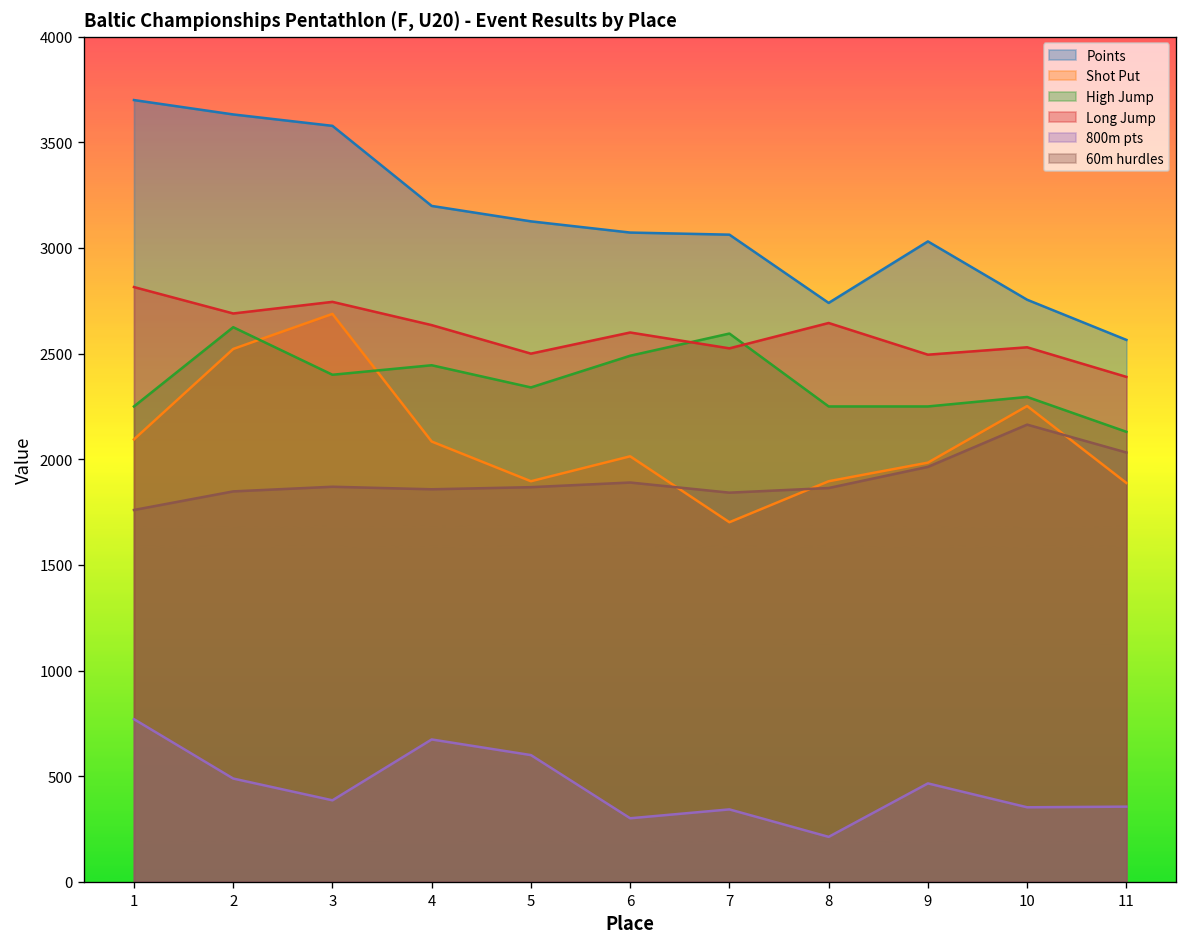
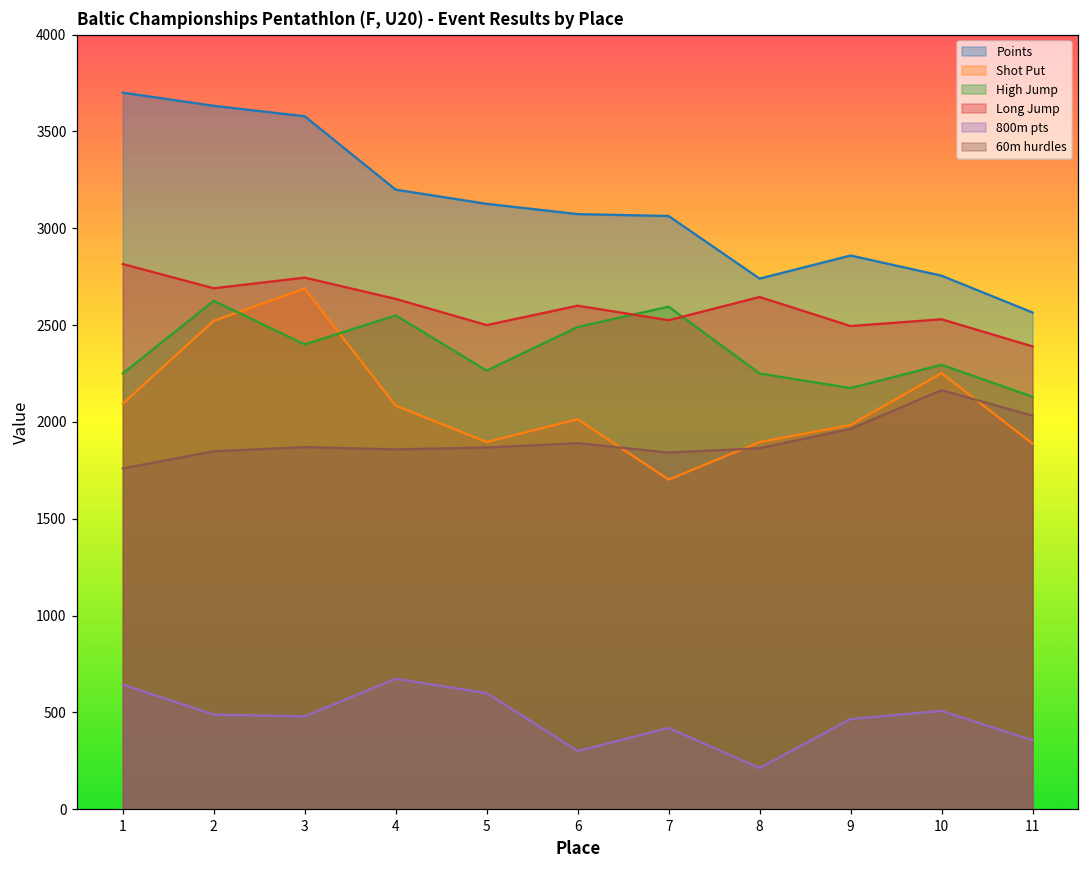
  {
    "Points": {
      "1": 3700,
      "2": 3630,
      "3": 3580,
      "4": 3200,
      "5": 3130,
      "6": 3070,
      "7": 3060,
      "8": 2740,
-     "9": 3030,
+     "9": 2860,
      "10": 2760,
      "11": 2570
    },
    "High Jump": {
      "1": 2250,
      "2": 2630,
      "3": 2400,
-     "4": 2450,
-     "5": 2340,
+     "4": 2550,
+     "5": 2270,
      "6": 2490,
      "7": 2600,
      "8": 2250,
-     "9": 2250,
+     "9": 2180,
      "10": 2300,
      "11": 2130
    },
    "800m pts": {
-     "1": 770,
+     "1": 640,
      "2": 490,
-     "3": 390,
+     "3": 480,
      "4": 670,
      "5": 600,
      "6": 300,
-     "7": 340,
+     "7": 420,
      "8": 210,
      "9": 470,
-     "10": 350,
+     "10": 510,
      "11": 360
    }
  }
